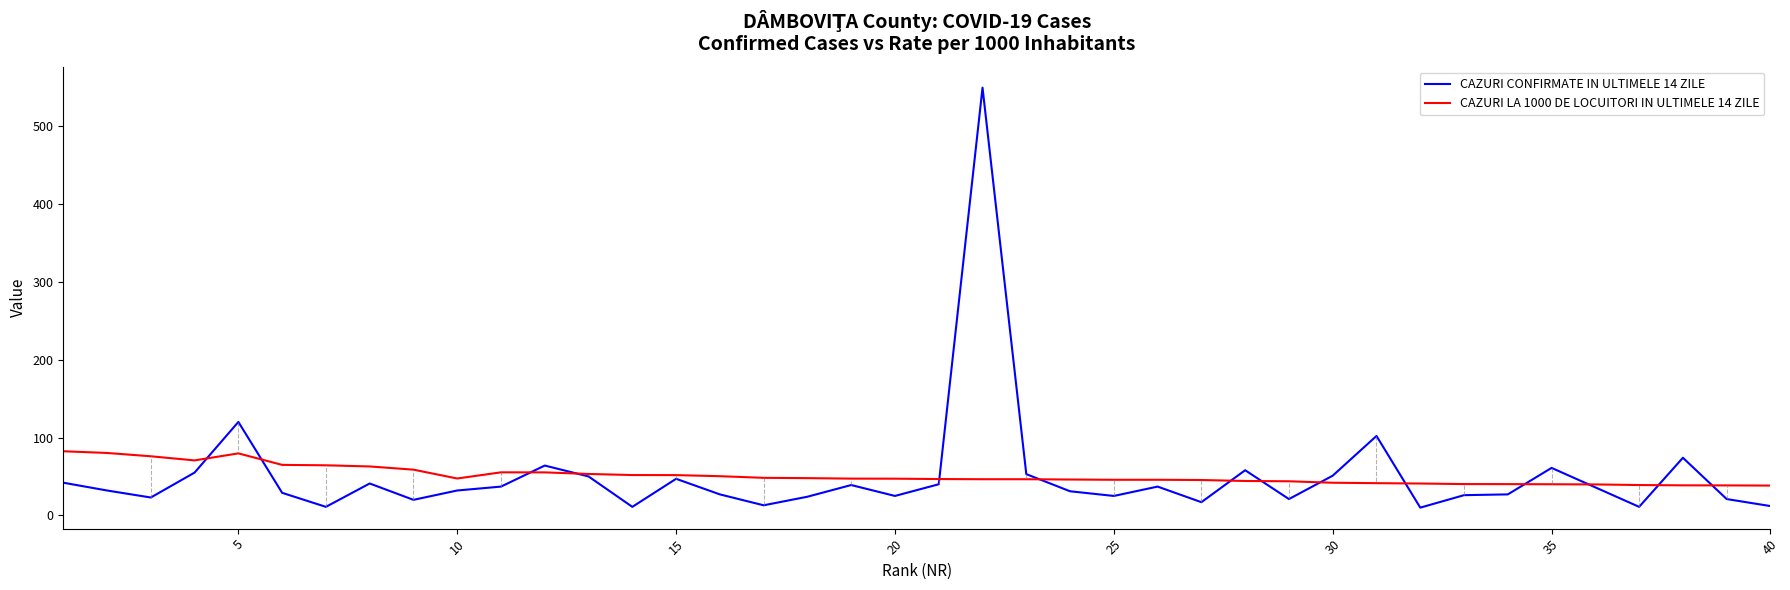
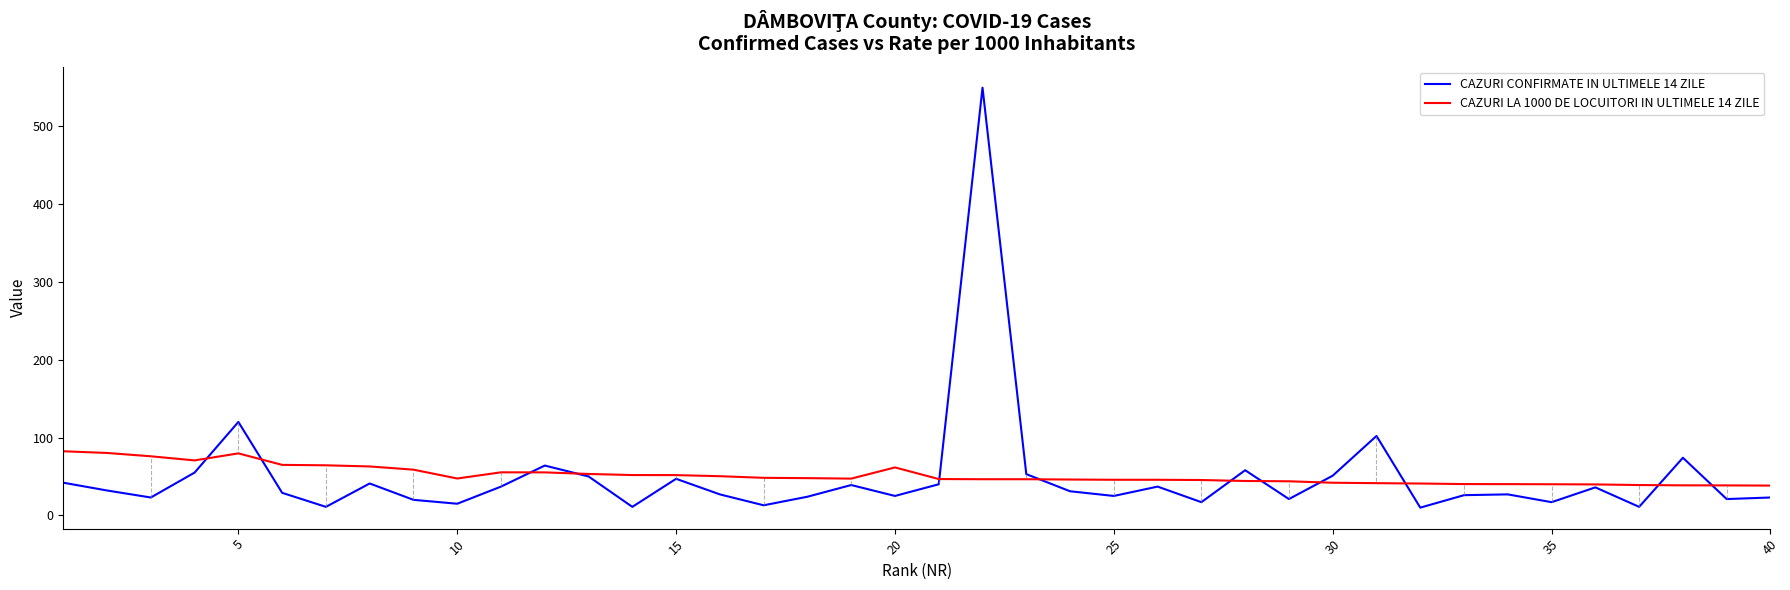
  {
    "CAZURI CONFIRMATE IN ULTIMELE 14 ZILE": {
-     "10": 30,
+     "10": 20,
      "20": 30,
      "30": 50,
-     "35": 60,
-     "40": 10
+     "35": 20,
+     "40": 20
    },
    "CAZURI LA 1000 DE LOCUITORI IN ULTIMELE 14 ZILE": {
      "10": 50,
-     "20": 50,
+     "20": 60,
      "30": 40,
      "40": 40
    }
  }
